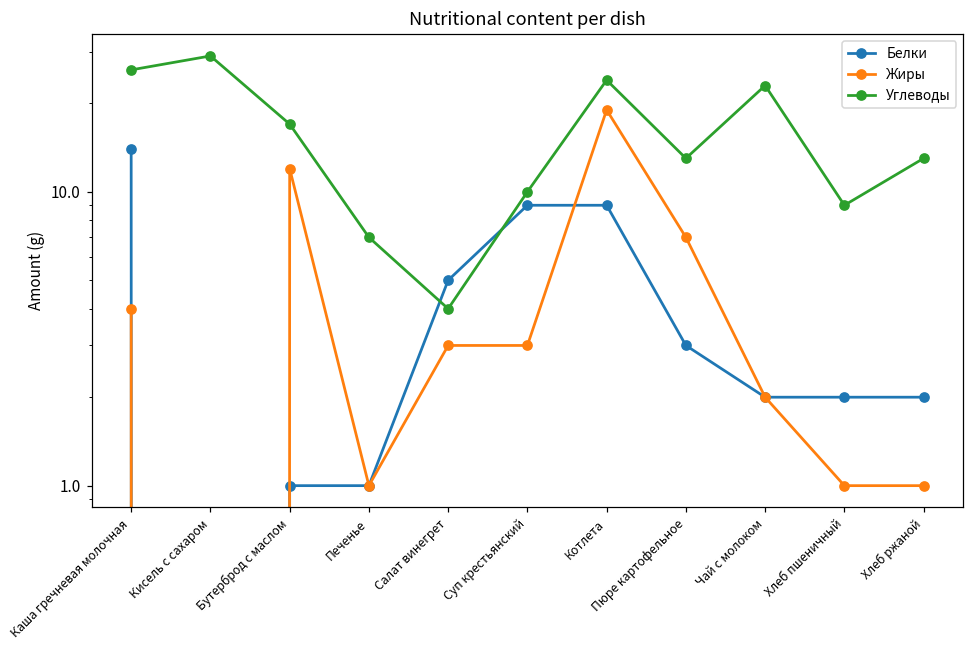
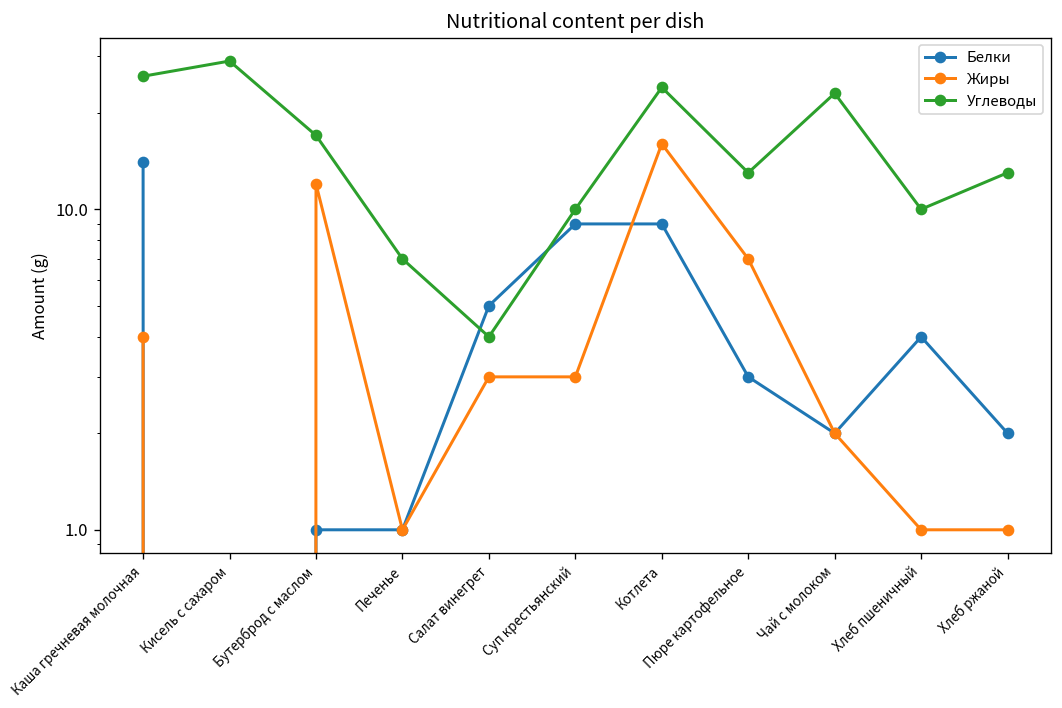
  {
    "Белки": {
      "Каша гречневая молочная": 14,
      "Бутерброд с маслом": 1,
      "Салат винегрет": 5,
      "Суп крестьянский": 9,
      "Котлета": 9,
      "Пюре картофельное": 3,
-     "Хлеб пшеничный": 2,
+     "Хлеб пшеничный": 4,
      "Хлеб ржаной": 2
    },
    "Жиры": {
      "Каша гречневая молочная": 4,
      "Бутерброд с маслом": 12,
      "Салат винегрет": 3,
      "Суп крестьянский": 3,
-     "Котлета": 19,
+     "Котлета": 16,
      "Пюре картофельное": 7,
      "Хлеб пшеничный": 1,
      "Хлеб ржаной": 1
    },
    "Углеводы": {
      "Каша гречневая молочная": 26,
      "Кисель с сахаром": 29,
      "Бутерброд с маслом": 17,
      "Печенье": 7,
      "Салат винегрет": 4,
      "Суп крестьянский": 10,
      "Котлета": 24,
      "Пюре картофельное": 13,
      "Чай с молоком": 23,
-     "Хлеб пшеничный": 9,
+     "Хлеб пшеничный": 10,
      "Хлеб ржаной": 13
    }
  }
